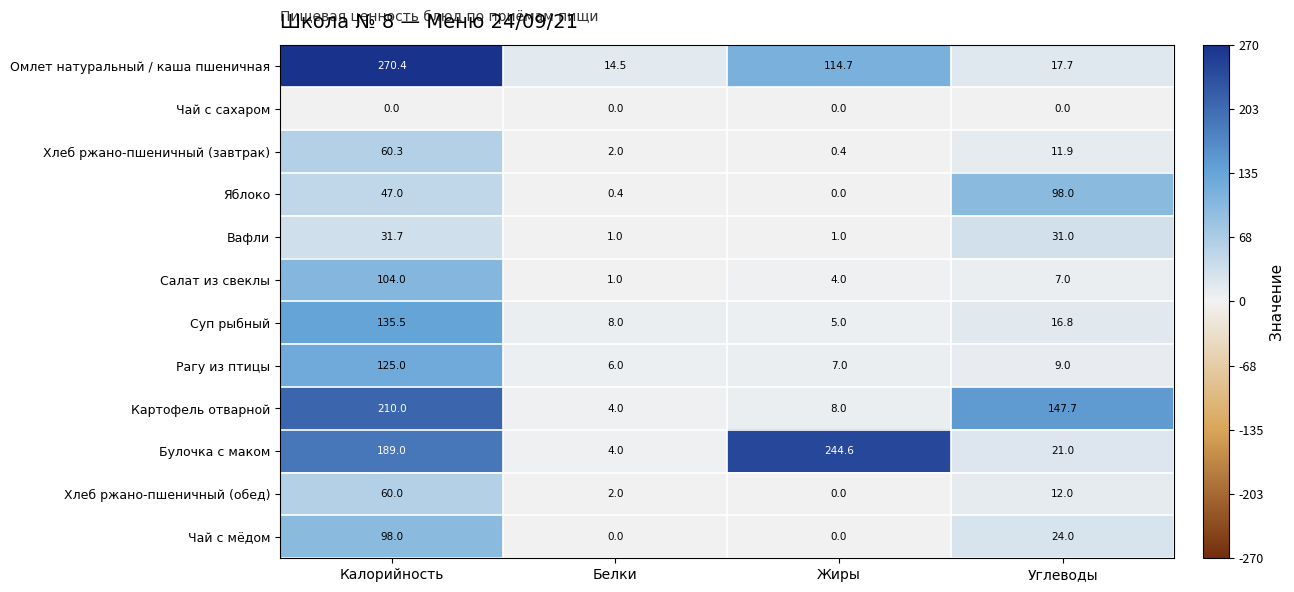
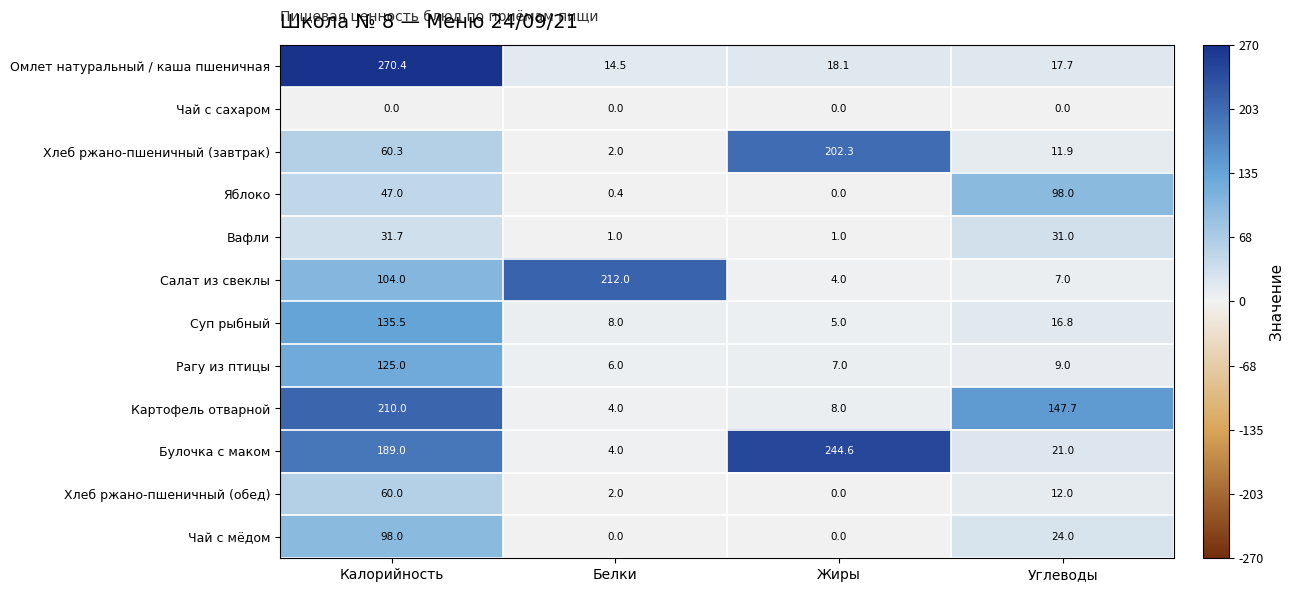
  {
    "Омлет натуральный / каша пшеничная": {
      "Калорийность": 270.4,
      "Белки": 14.5,
-     "Жиры": 114.7,
+     "Жиры": 18.1,
      "Углеводы": 17.7
    },
    "Чай с сахаром": {
      "Калорийность": 0.0,
      "Белки": 0.0,
      "Жиры": 0.0,
      "Углеводы": 0.0
    },
    "Хлеб ржано-пшеничный (завтрак)": {
      "Калорийность": 60.3,
      "Белки": 2.0,
-     "Жиры": 0.4,
+     "Жиры": 202.3,
      "Углеводы": 11.9
    },
    "Яблоко": {
      "Калорийность": 47.0,
      "Белки": 0.4,
      "Жиры": 0.0,
      "Углеводы": 98.0
    },
    "Вафли": {
      "Калорийность": 31.7,
      "Белки": 1.0,
      "Жиры": 1.0,
      "Углеводы": 31.0
    },
    "Салат из свеклы": {
      "Калорийность": 104.0,
-     "Белки": 1.0,
+     "Белки": 212.0,
      "Жиры": 4.0,
      "Углеводы": 7.0
    },
    "Суп рыбный": {
      "Калорийность": 135.5,
      "Белки": 8.0,
      "Жиры": 5.0,
      "Углеводы": 16.8
    },
    "Рагу из птицы": {
      "Калорийность": 125.0,
      "Белки": 6.0,
      "Жиры": 7.0,
      "Углеводы": 9.0
    },
    "Картофель отварной": {
      "Калорийность": 210.0,
      "Белки": 4.0,
      "Жиры": 8.0,
      "Углеводы": 147.7
    },
    "Булочка с маком": {
      "Калорийность": 189.0,
      "Белки": 4.0,
      "Жиры": 244.6,
      "Углеводы": 21.0
    },
    "Хлеб ржано-пшеничный (обед)": {
      "Калорийность": 60.0,
      "Белки": 2.0,
      "Жиры": 0.0,
      "Углеводы": 12.0
    },
    "Чай с мёдом": {
      "Калорийность": 98.0,
      "Белки": 0.0,
      "Жиры": 0.0,
      "Углеводы": 24.0
    }
  }
